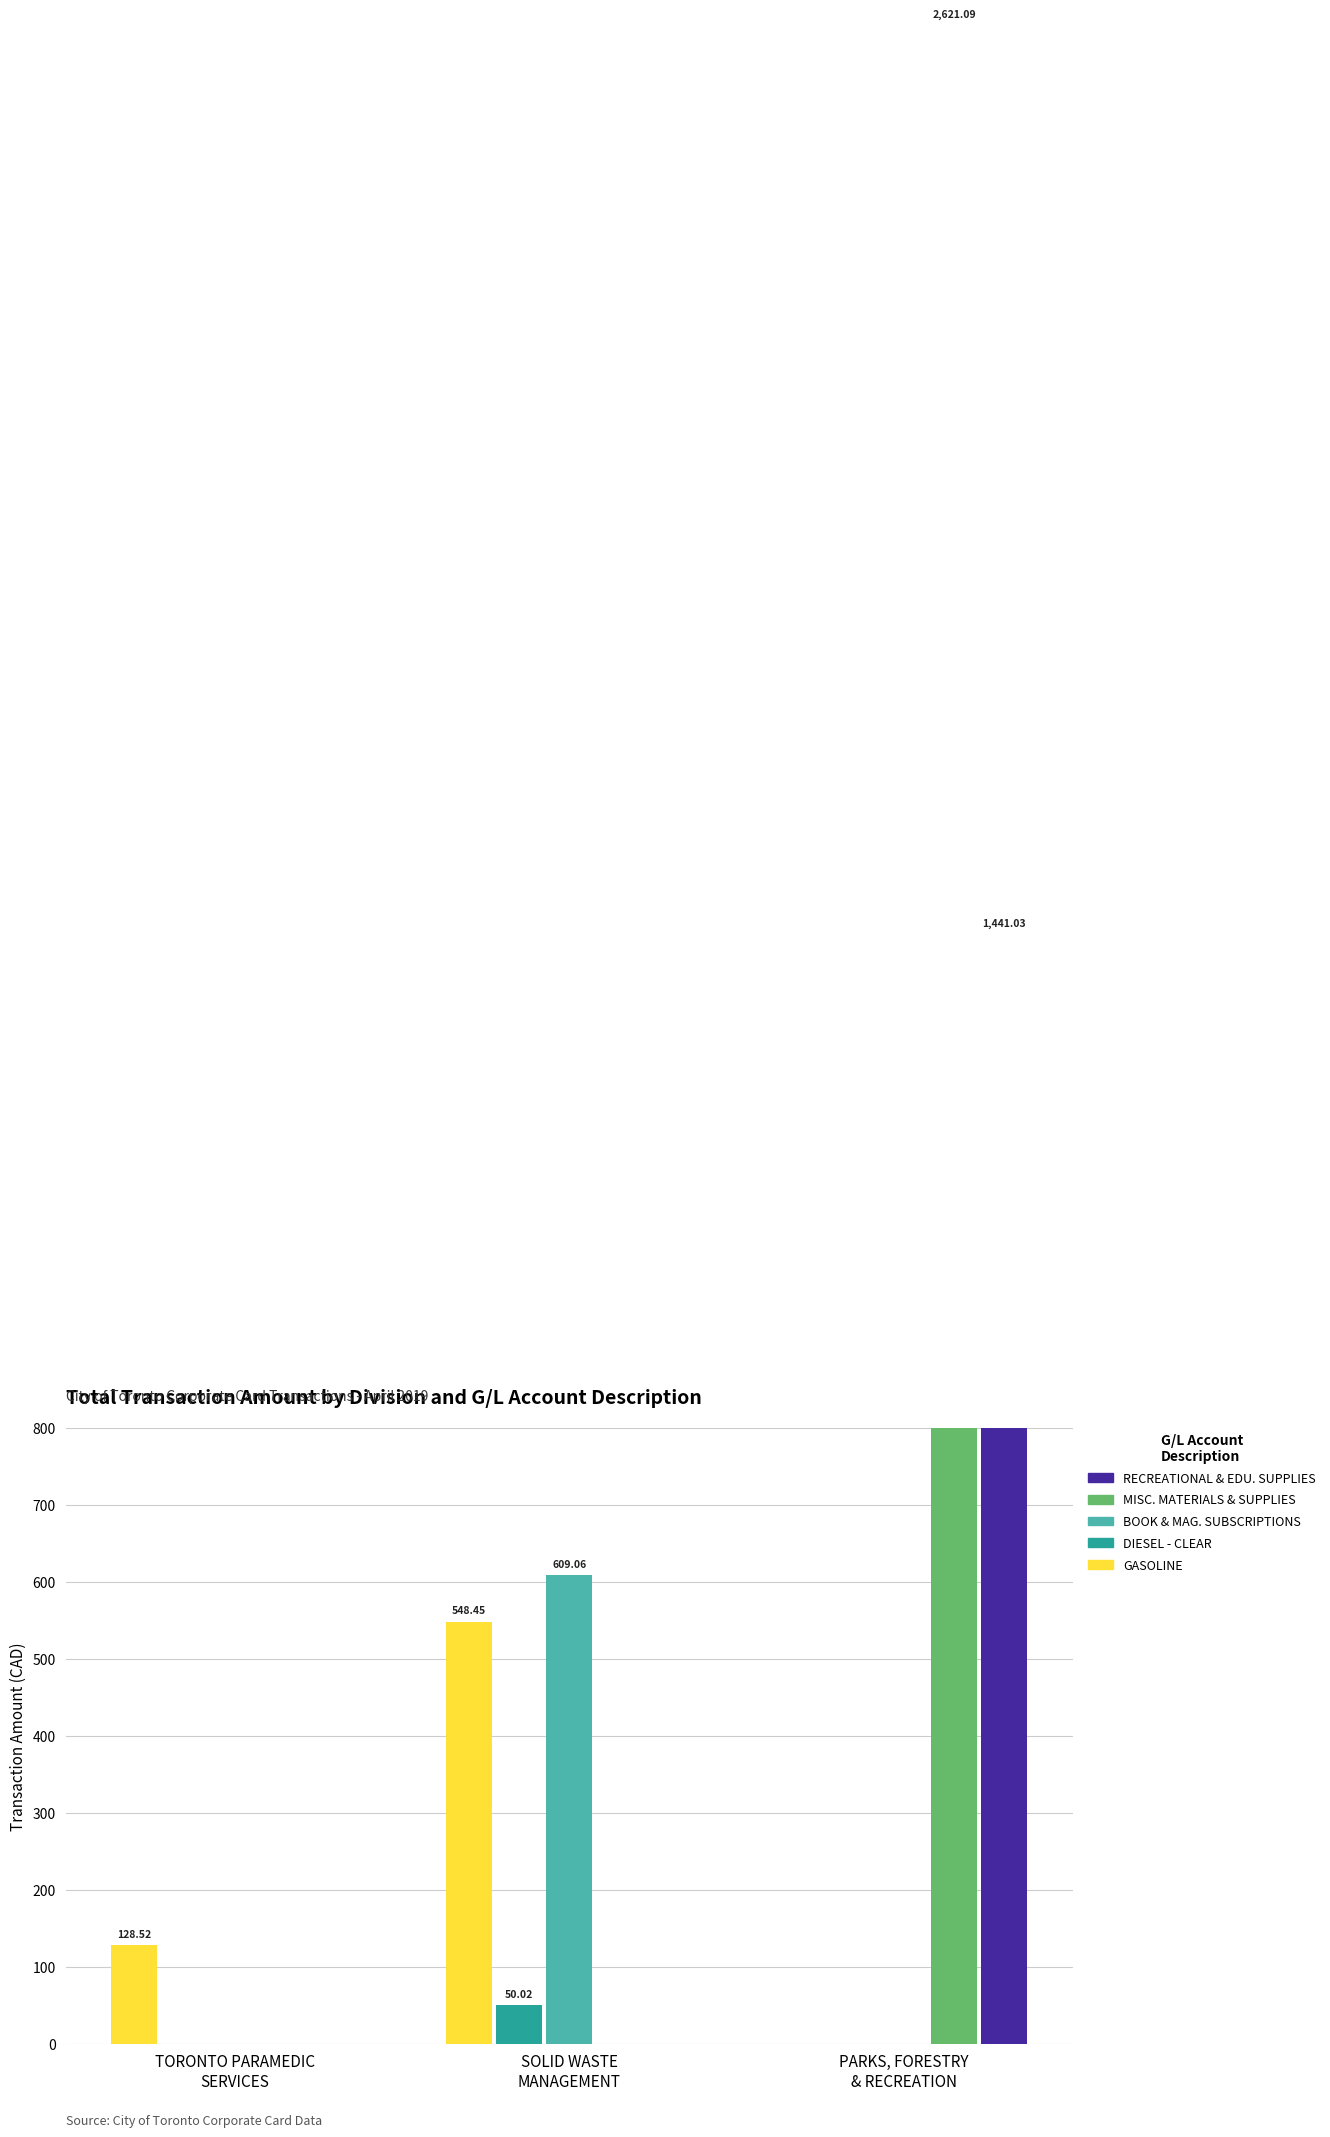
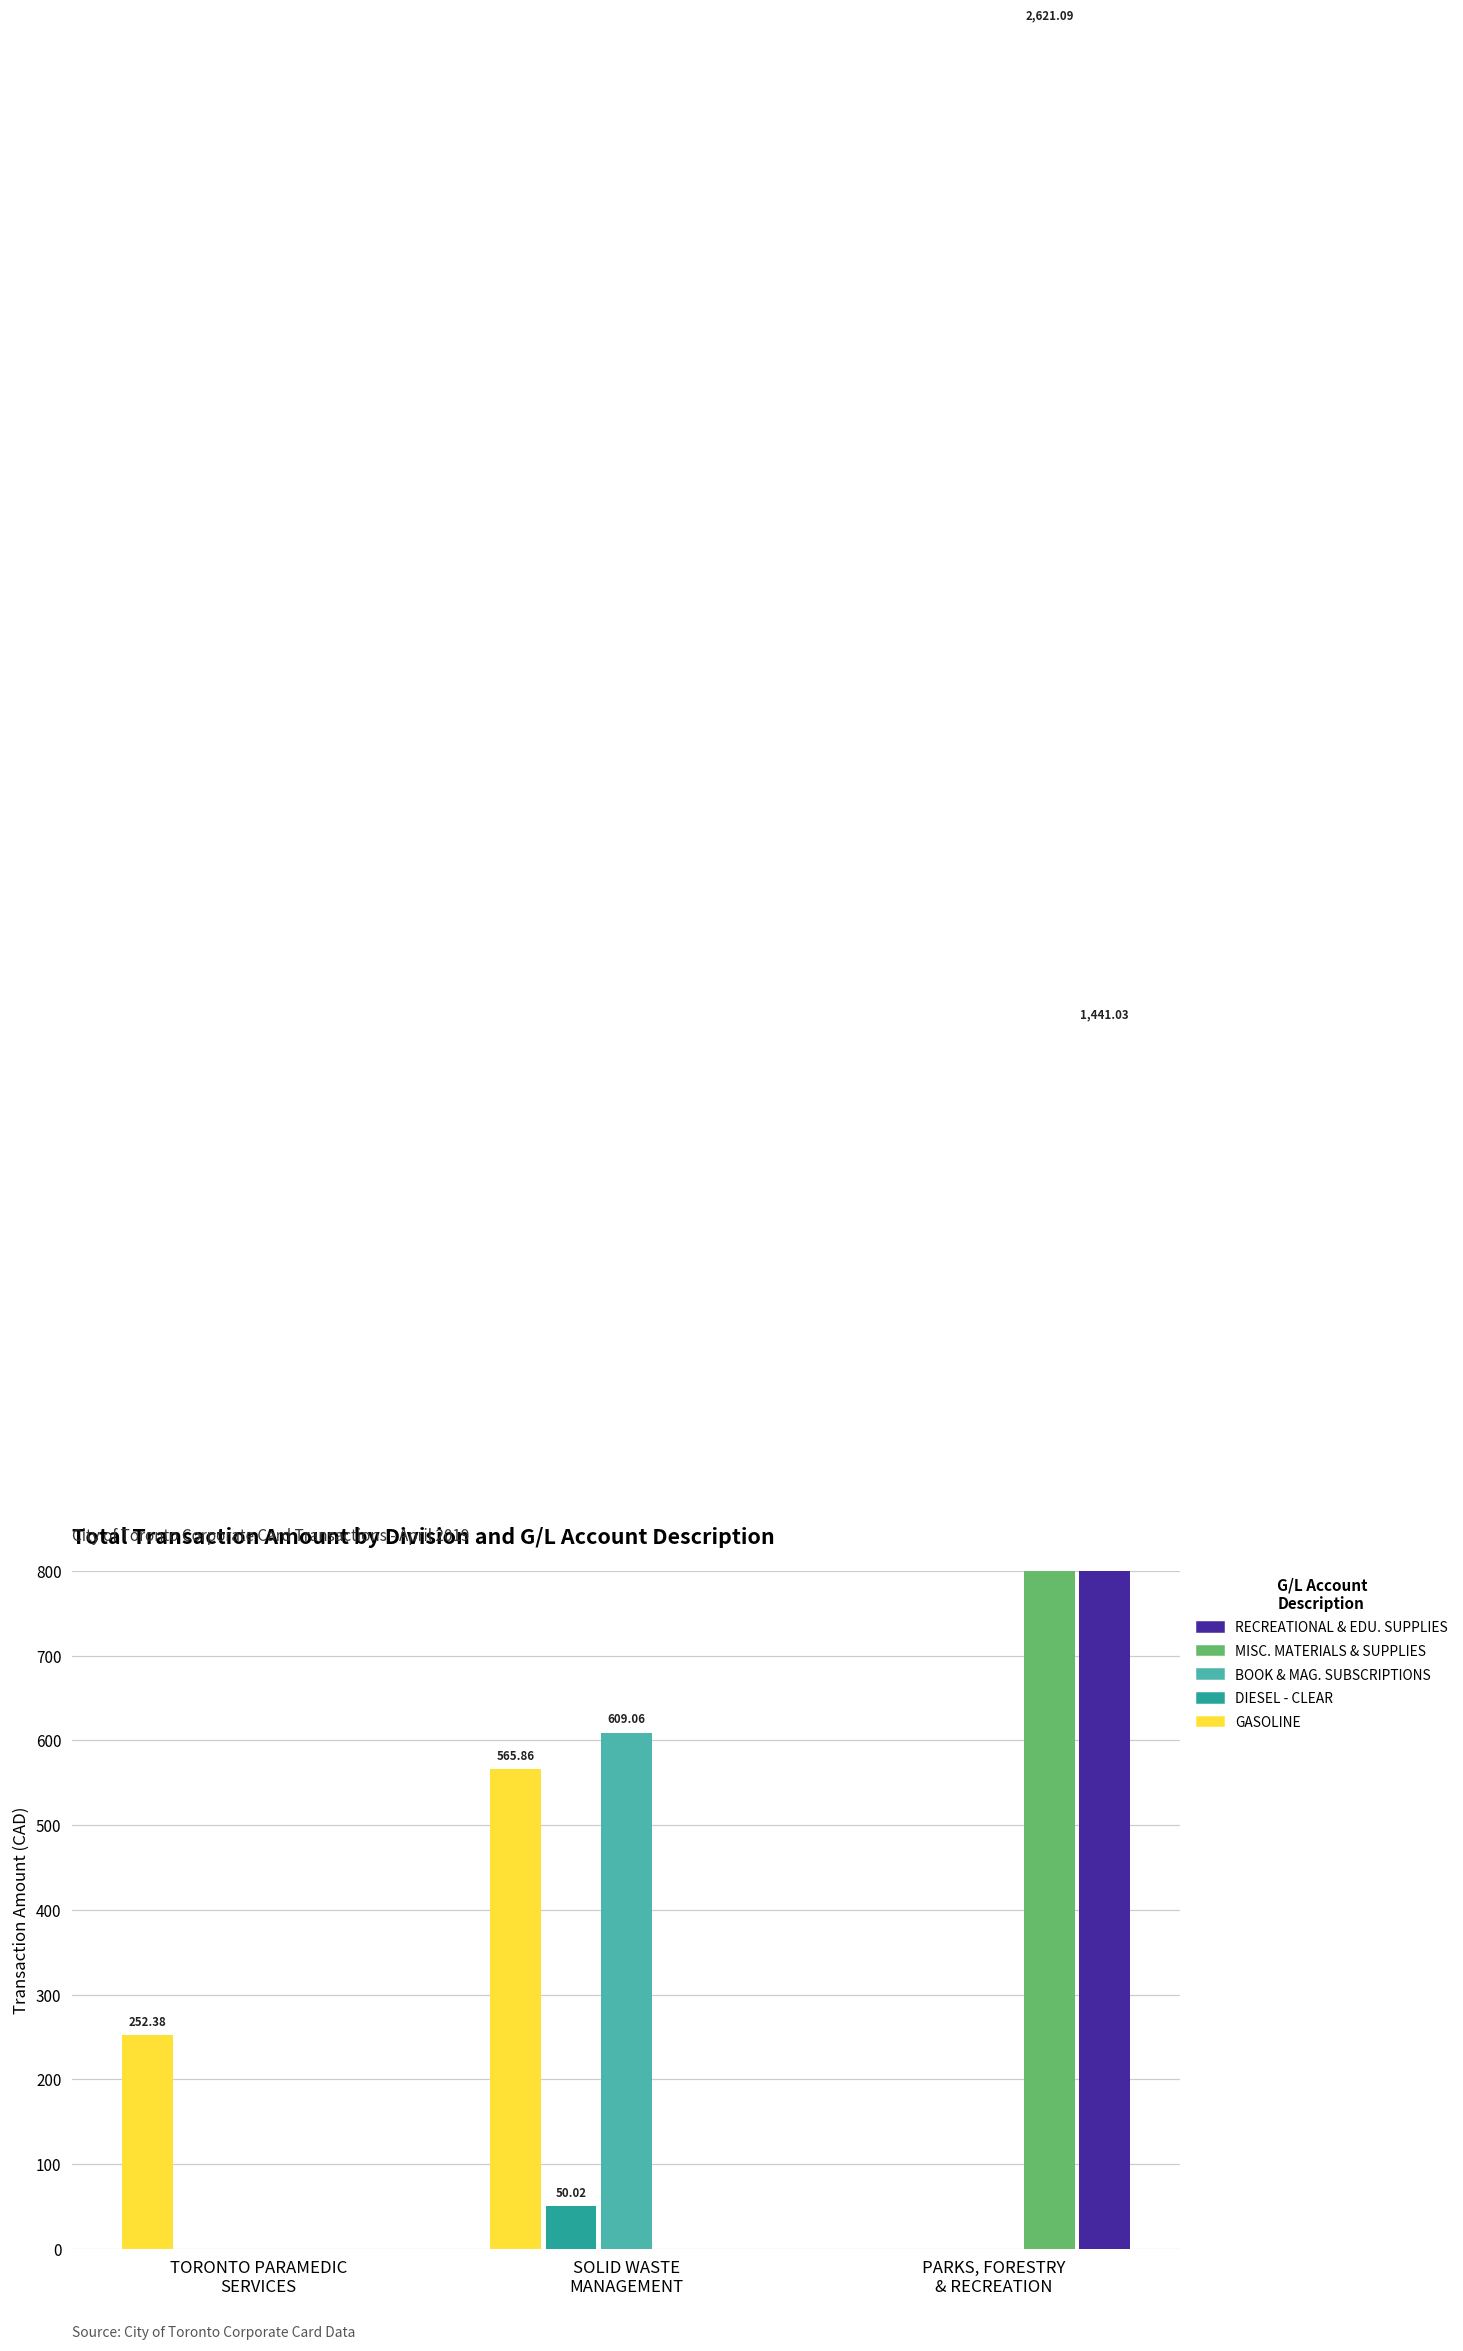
  {
    "GASOLINE": {
-     "TORONTO PARAMEDIC SERVICES": 128.52,
-     "SOLID WASTE MANAGEMENT": 548.45
+     "TORONTO PARAMEDIC SERVICES": 252.38,
+     "SOLID WASTE MANAGEMENT": 565.86
    },
    "MISC. MATERIALS & SUPPLIES": {
      "TORONTO PARAMEDIC SERVICES": 0,
      "SOLID WASTE MANAGEMENT": 0
    },
    "RECREATIONAL & EDU. SUPPLIES": {
      "TORONTO PARAMEDIC SERVICES": 0,
      "SOLID WASTE MANAGEMENT": 0
    }
  }
